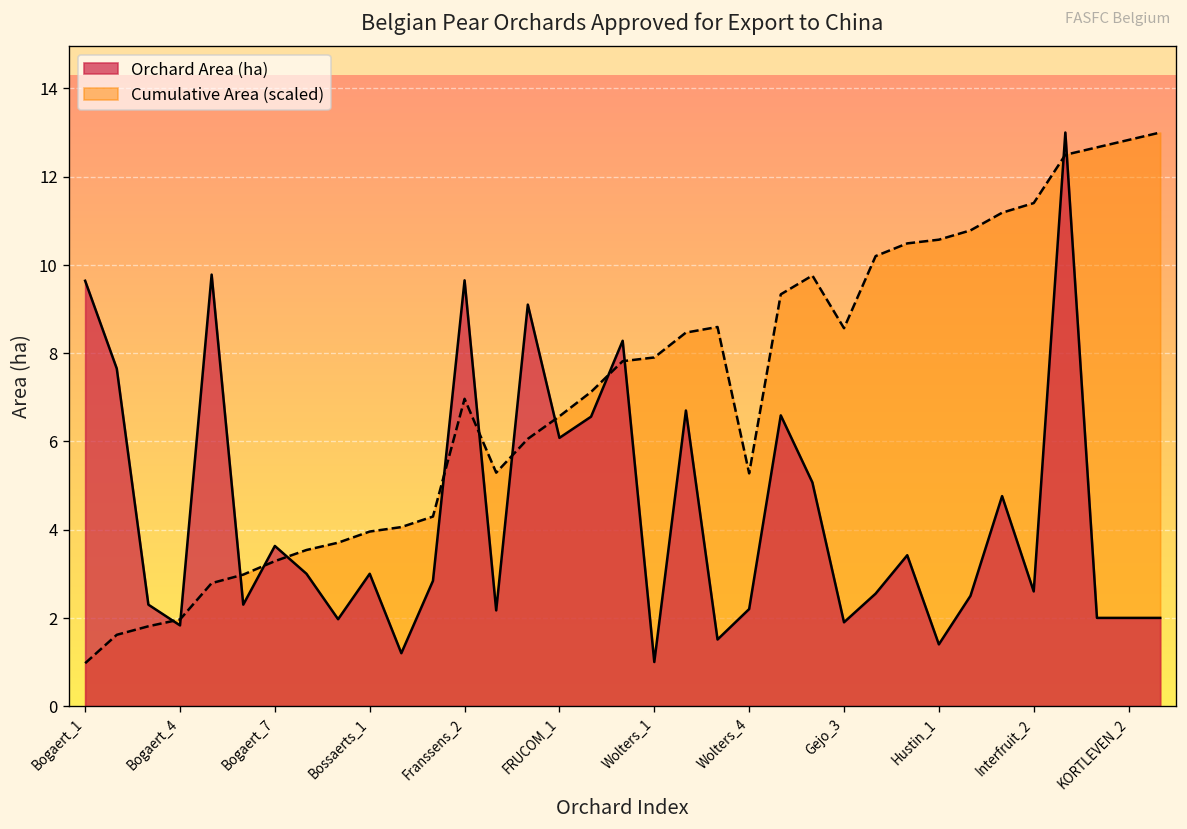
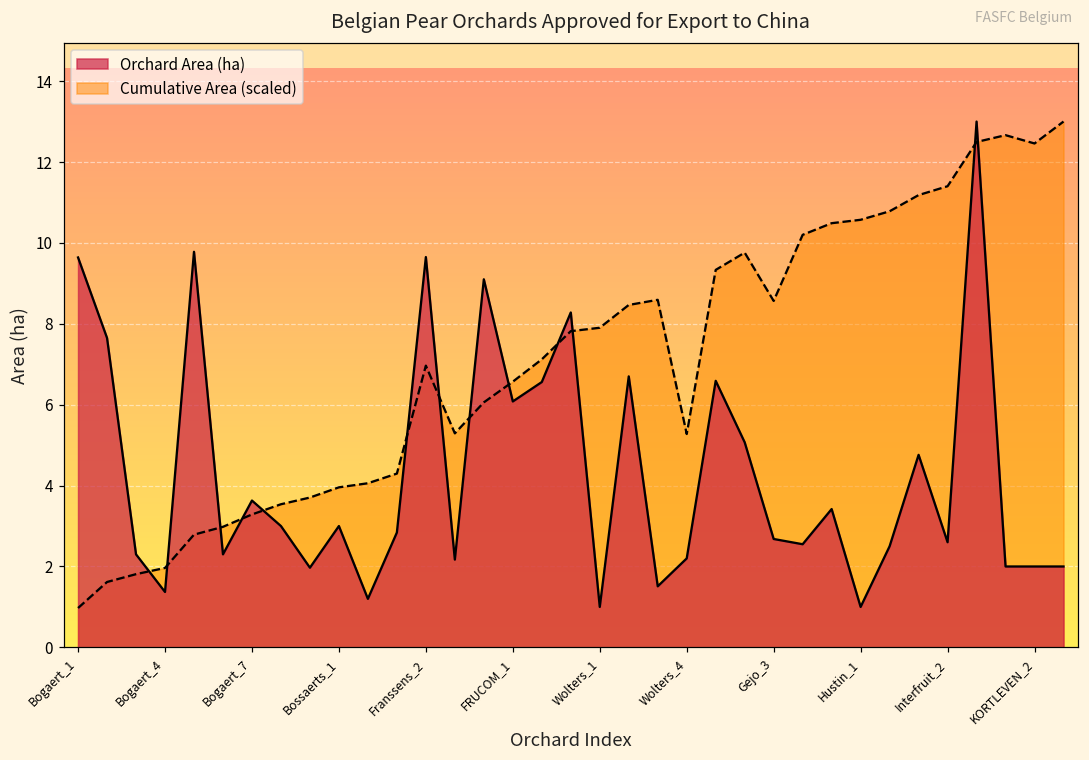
  {
    "Orchard Area (ha)": {
      "Bogaert_1": 9.6,
-     "Bogaert_4": 1.8,
+     "Bogaert_4": 1.4,
      "Bogaert_7": 3.6,
      "Bossaerts_1": 3.0,
      "Franssens_2": 9.7,
      "FRUCOM_1": 6.1,
      "Wolters_1": 1.0,
      "Wolters_4": 2.2,
-     "Gejo_3": 1.9,
-     "Hustin_1": 1.4,
+     "Gejo_3": 2.7,
+     "Hustin_1": 1.0,
      "Interfruit_2": 2.6,
      "KORTLEVEN_2": 2.0
    },
    "Cumulative Area (scaled)": {
      "Bogaert_1": 1.0,
      "Bogaert_4": 2.0,
      "Bogaert_7": 3.3,
      "Bossaerts_1": 4.0,
      "Franssens_2": 7.0,
      "FRUCOM_1": 6.6,
      "Wolters_1": 7.9,
      "Wolters_4": 5.3,
      "Gejo_3": 8.6,
      "Hustin_1": 10.6,
      "Interfruit_2": 11.4,
-     "KORTLEVEN_2": 12.8
+     "KORTLEVEN_2": 12.5
    }
  }
